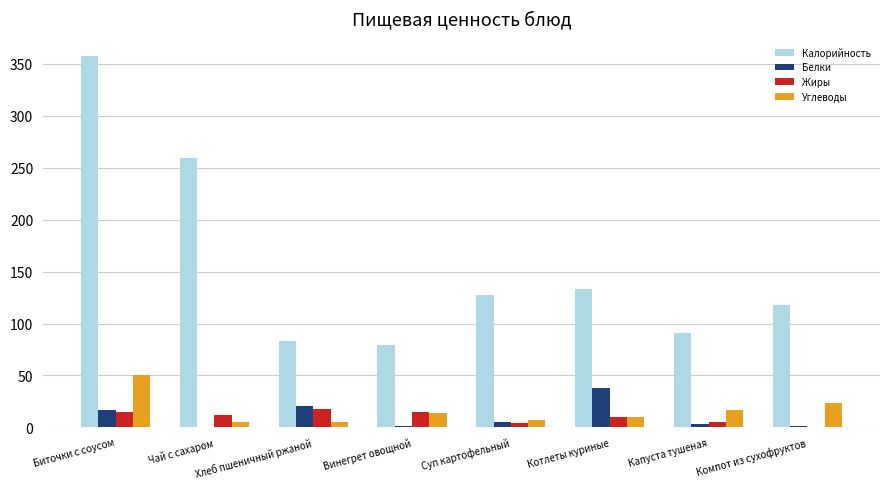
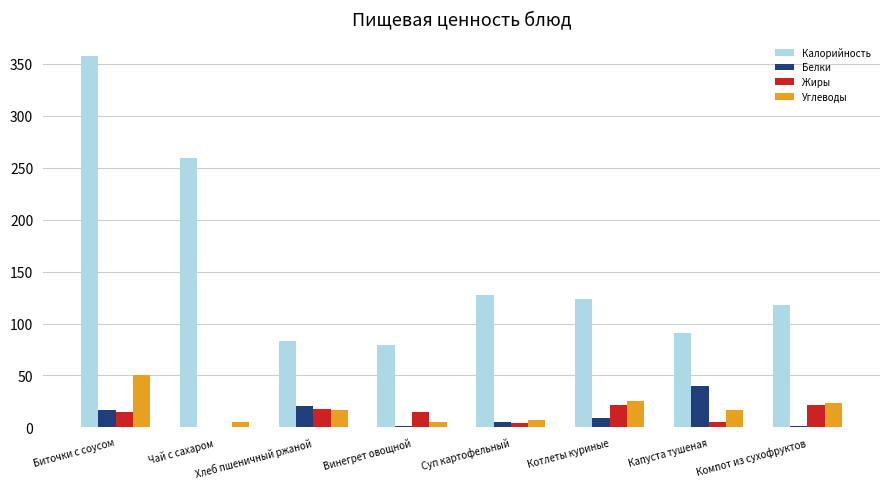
  {
    "Калорийность": {
      "Биточки с соусом": 357,
      "Чай с сахаром": 259,
      "Хлеб пшеничный ржаной": 83,
      "Винегрет овощной": 80,
      "Суп картофельный": 128,
-     "Котлеты куриные": 133,
+     "Котлеты куриные": 124,
      "Капуста тушеная": 91,
      "Компот из сухофруктов": 118
    },
    "Белки": {
      "Биточки с соусом": 17,
      "Хлеб пшеничный ржаной": 20,
      "Суп картофельный": 5,
-     "Котлеты куриные": 38,
-     "Капуста тушеная": 4
+     "Котлеты куриные": 9,
+     "Капуста тушеная": 40
    },
    "Жиры": {
      "Биточки с соусом": 15,
-     "Чай с сахаром": 12,
+     "Чай с сахаром": 0,
      "Хлеб пшеничный ржаной": 18,
      "Винегрет овощной": 15,
      "Суп картофельный": 4,
-     "Котлеты куриные": 10,
+     "Котлеты куриные": 21,
      "Капуста тушеная": 5,
-     "Компот из сухофруктов": 0
+     "Компот из сухофруктов": 21
    },
    "Углеводы": {
      "Биточки с соусом": 50,
      "Чай с сахаром": 6,
-     "Хлеб пшеничный ржаной": 5,
-     "Винегрет овощной": 14,
+     "Хлеб пшеничный ржаной": 16,
+     "Винегрет овощной": 5,
      "Суп картофельный": 7,
-     "Котлеты куриные": 10,
+     "Котлеты куриные": 26,
      "Капуста тушеная": 17,
      "Компот из сухофруктов": 23
    }
  }
